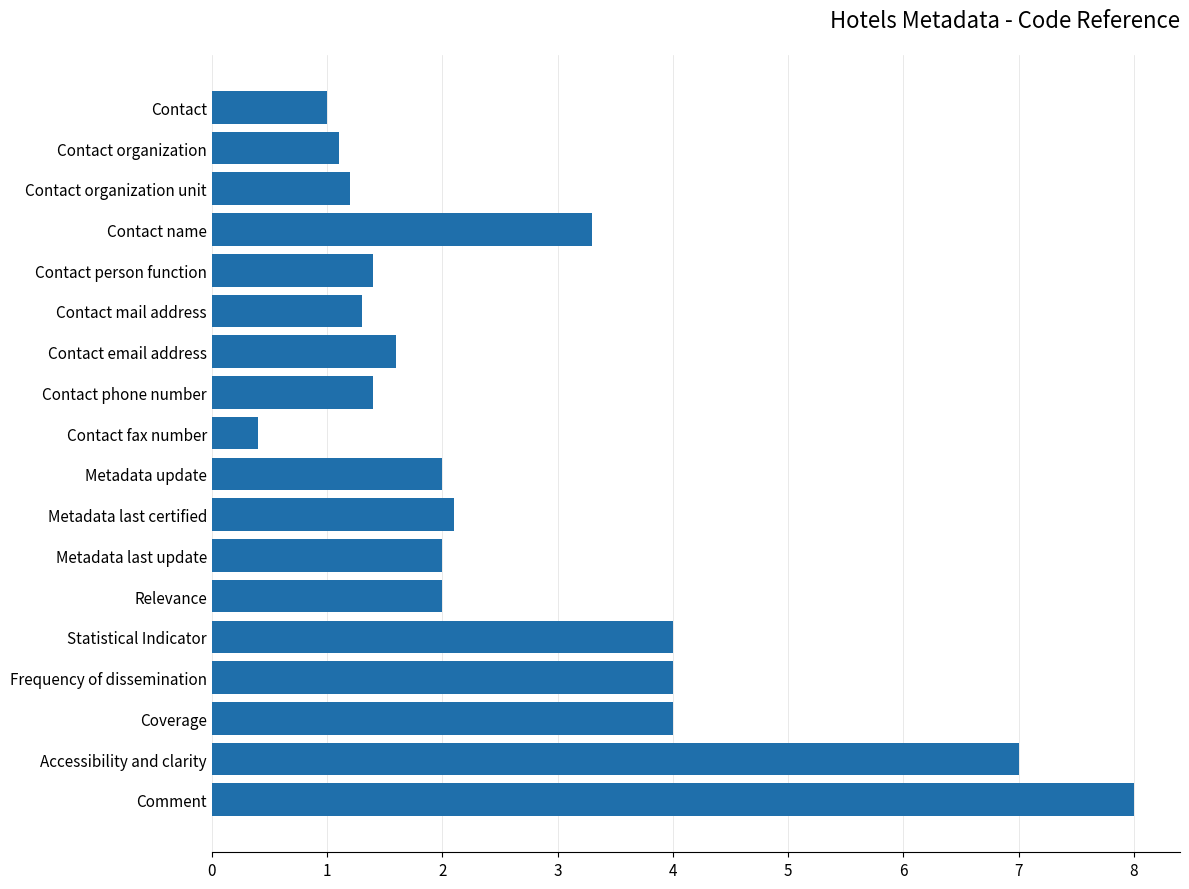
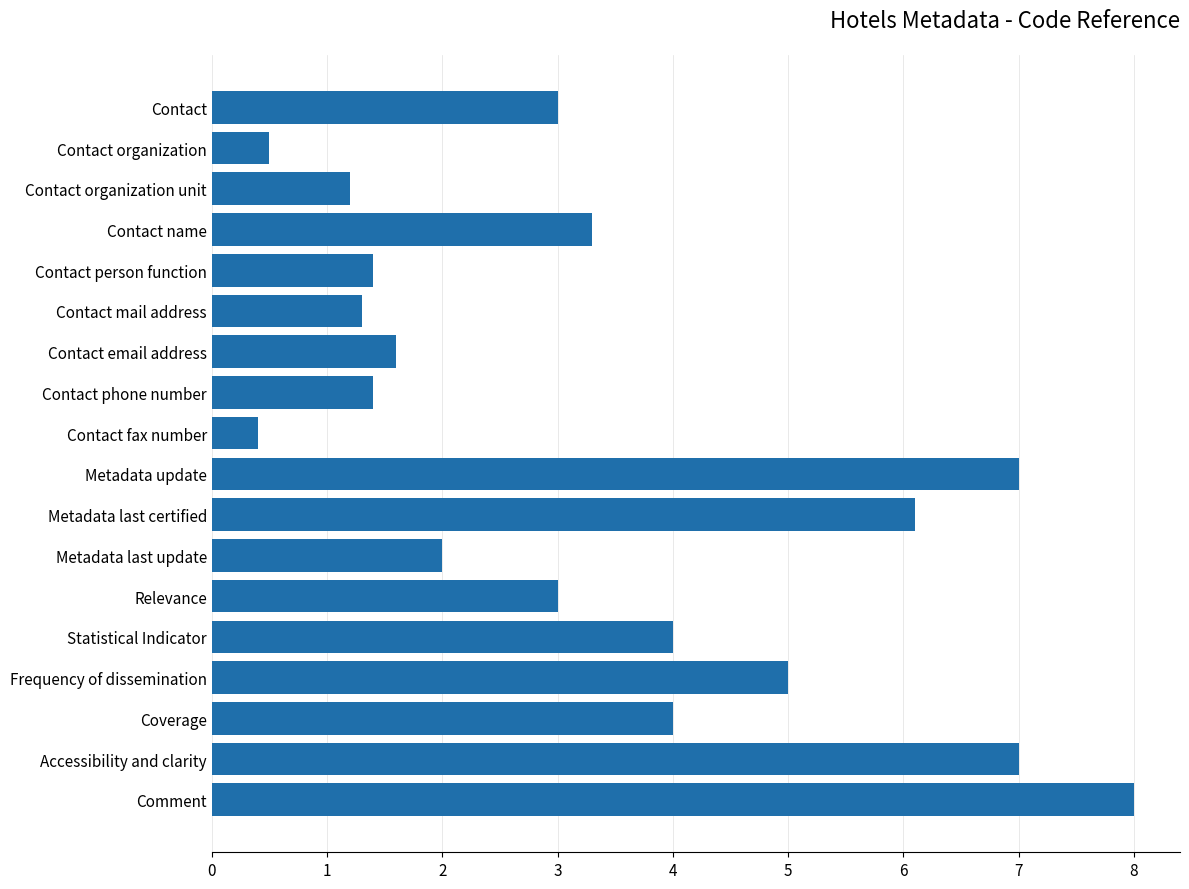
  {
-   "Contact": 1,
-   "Contact organization": 1.1,
+   "Contact": 3,
+   "Contact organization": 0.5,
    "Contact organization unit": 1.2,
    "Contact name": 3.3,
    "Contact person function": 1.4,
    "Contact mail address": 1.3,
    "Contact email address": 1.6,
    "Contact phone number": 1.4,
    "Contact fax number": 0.4,
-   "Metadata update": 2,
-   "Metadata last certified": 2.1,
+   "Metadata update": 7,
+   "Metadata last certified": 6.1,
    "Metadata last update": 2.0,
-   "Relevance": 2,
+   "Relevance": 3,
    "Statistical Indicator": 4.0,
-   "Frequency of dissemination": 4,
+   "Frequency of dissemination": 5,
    "Coverage": 4.0,
    "Accessibility and clarity": 7.0,
    "Comment": 8.0
  }
